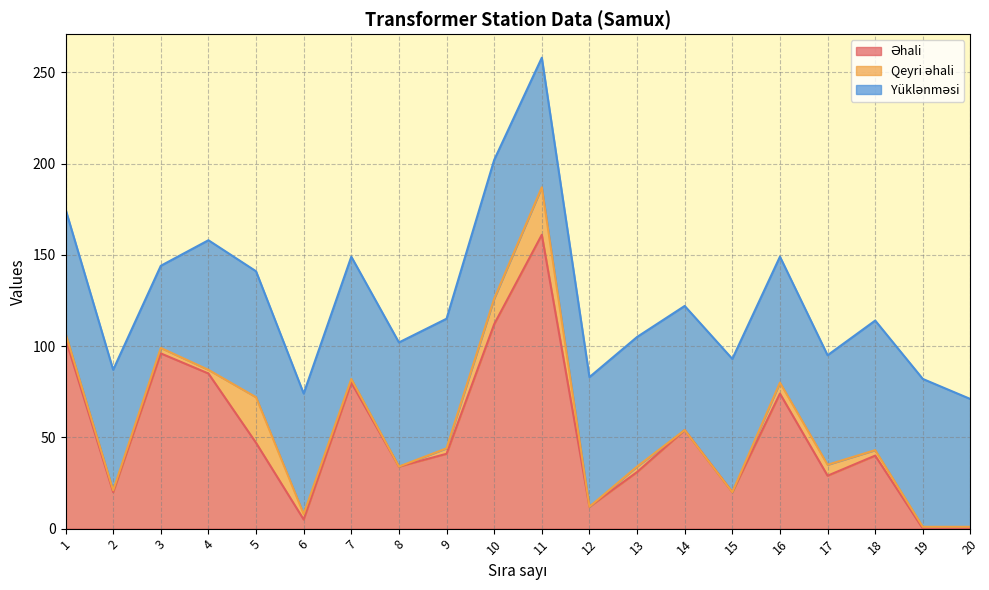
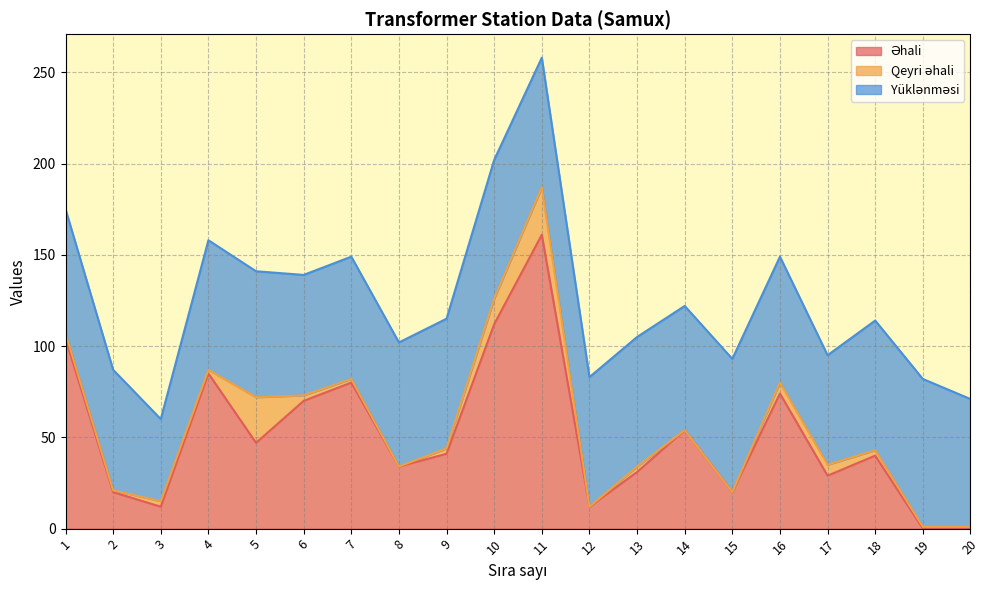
  {
    "Əhali": {
      "1": 104,
-     "3": 96,
+     "3": 12,
      "4": 85,
      "5": 47,
-     "6": 5,
+     "6": 70,
      "7": 80,
      "9": 41,
      "10": 112,
      "11": 161,
      "13": 31,
      "16": 74,
      "17": 29,
      "18": 40
    },
    "Qeyri əhali": {
      "1": 3,
      "3": 3,
      "4": 2,
      "5": 25,
      "6": 3,
      "7": 2,
      "9": 3,
      "10": 14,
      "11": 26,
      "13": 3,
      "16": 6,
      "17": 6,
      "18": 3
    },
    "Yüklənməsi": {
      "1": 68,
      "2": 66,
      "3": 45,
      "4": 71,
      "5": 69,
      "6": 66,
      "7": 67,
      "8": 68,
      "9": 71,
      "10": 76,
      "11": 71,
      "12": 71,
      "13": 71,
      "14": 68,
      "15": 73,
      "16": 69,
      "17": 60,
      "18": 71,
      "19": 81,
      "20": 70
    }
  }
